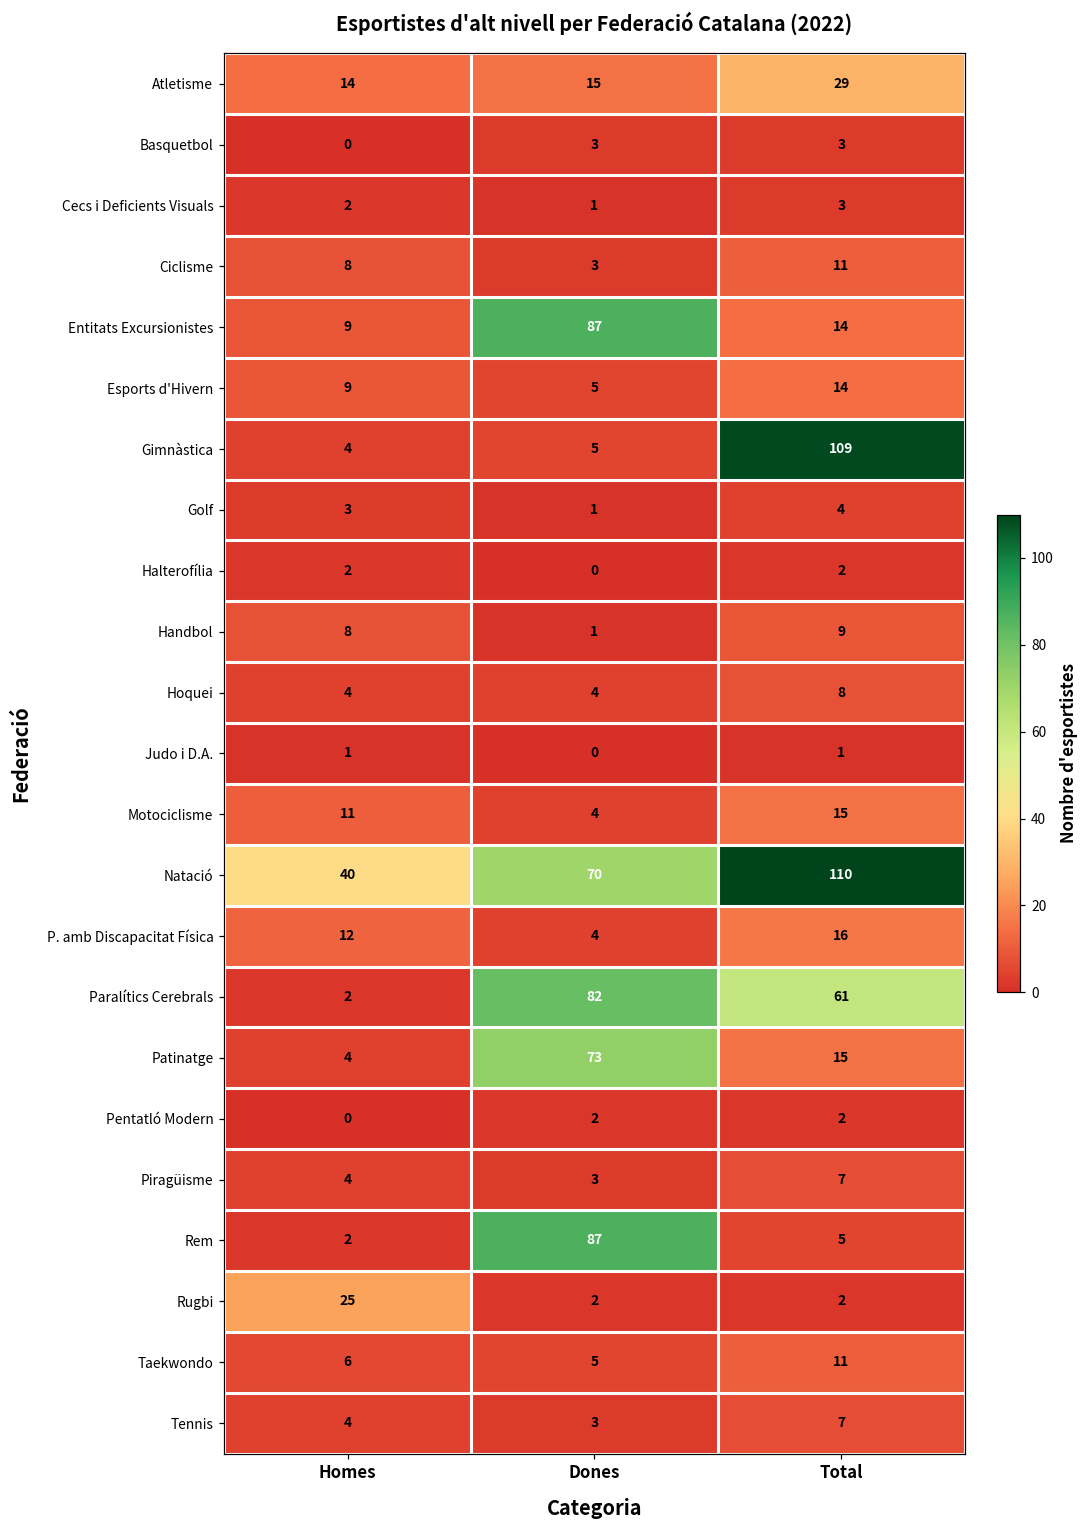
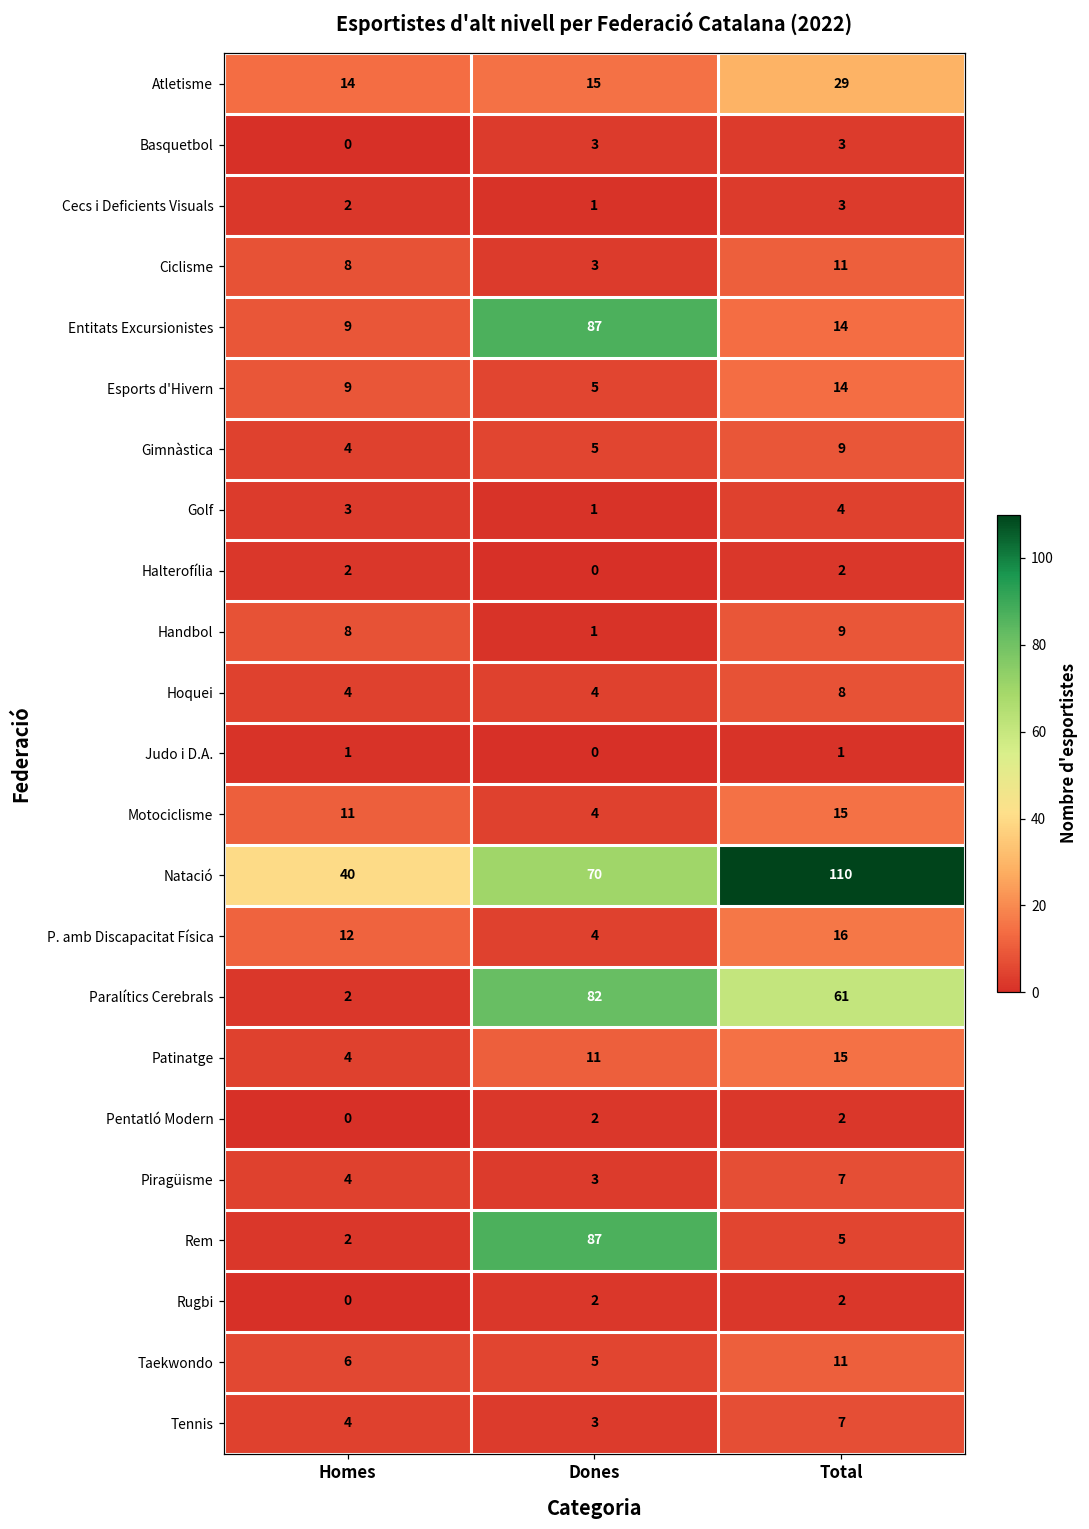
  {
    "Atletisme": {
      "Homes": 14,
      "Dones": 15,
      "Total": 29
    },
    "Basquetbol": {
      "Homes": 0,
      "Dones": 3,
      "Total": 3
    },
    "Cecs i Deficients Visuals": {
      "Homes": 2,
      "Dones": 1,
      "Total": 3
    },
    "Ciclisme": {
      "Homes": 8,
      "Dones": 3,
      "Total": 11
    },
    "Entitats Excursionistes": {
      "Homes": 9,
      "Dones": 87,
      "Total": 14
    },
    "Esports d'Hivern": {
      "Homes": 9,
      "Dones": 5,
      "Total": 14
    },
    "Gimnàstica": {
      "Homes": 4,
      "Dones": 5,
-     "Total": 109
+     "Total": 9
    },
    "Golf": {
      "Homes": 3,
      "Dones": 1,
      "Total": 4
    },
    "Halterofília": {
      "Homes": 2,
      "Dones": 0,
      "Total": 2
    },
    "Handbol": {
      "Homes": 8,
      "Dones": 1,
      "Total": 9
    },
    "Hoquei": {
      "Homes": 4,
      "Dones": 4,
      "Total": 8
    },
    "Judo i D.A.": {
      "Homes": 1,
      "Dones": 0,
      "Total": 1
    },
    "Motociclisme": {
      "Homes": 11,
      "Dones": 4,
      "Total": 15
    },
    "Natació": {
      "Homes": 40,
      "Dones": 70,
      "Total": 110
    },
    "P. amb Discapacitat Física": {
      "Homes": 12,
      "Dones": 4,
      "Total": 16
    },
    "Paralítics Cerebrals": {
      "Homes": 2,
      "Dones": 82,
      "Total": 61
    },
    "Patinatge": {
      "Homes": 4,
-     "Dones": 73,
+     "Dones": 11,
      "Total": 15
    },
    "Pentatló Modern": {
      "Homes": 0,
      "Dones": 2,
      "Total": 2
    },
    "Piragüisme": {
      "Homes": 4,
      "Dones": 3,
      "Total": 7
    },
    "Rem": {
      "Homes": 2,
      "Dones": 87,
      "Total": 5
    },
    "Rugbi": {
-     "Homes": 25,
+     "Homes": 0,
      "Dones": 2,
      "Total": 2
    },
    "Taekwondo": {
      "Homes": 6,
      "Dones": 5,
      "Total": 11
    },
    "Tennis": {
      "Homes": 4,
      "Dones": 3,
      "Total": 7
    }
  }
